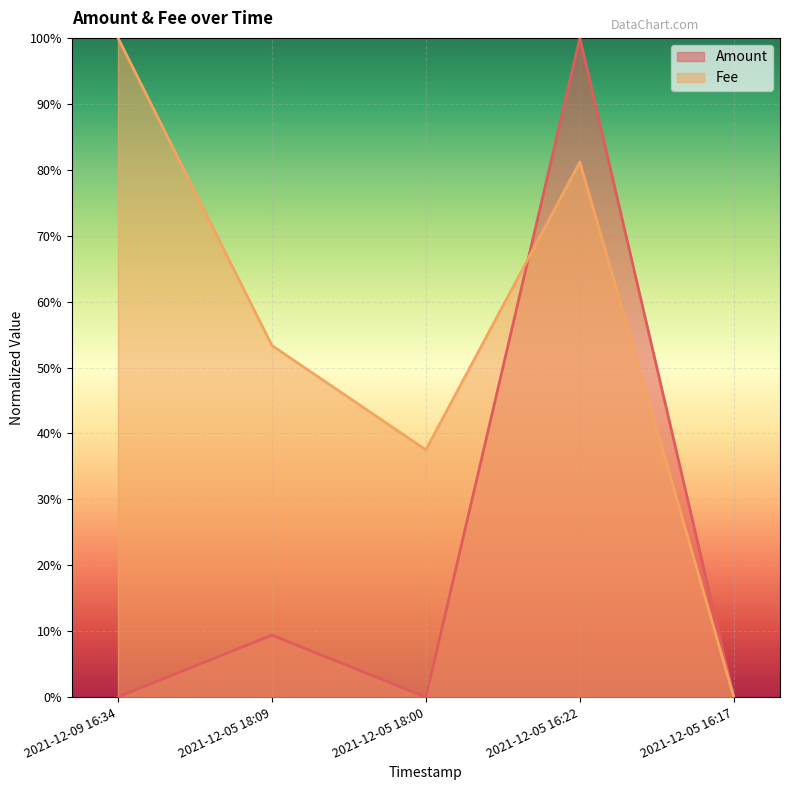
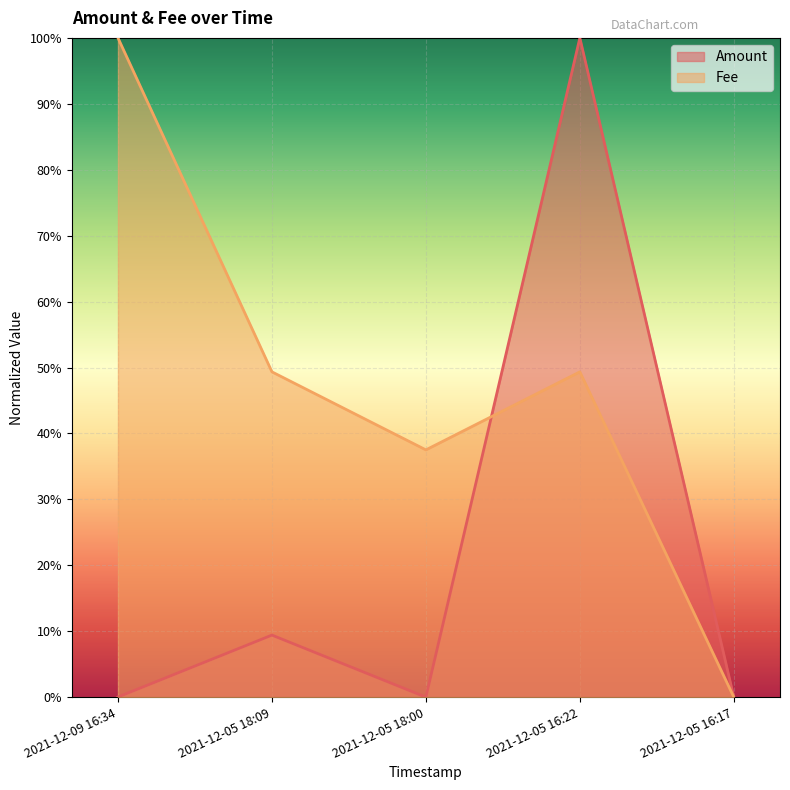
  {
    "Amount": {
      "2021-12-09 16:34": "0%",
      "2021-12-05 18:09": "9%",
      "2021-12-05 18:00": "0%",
      "2021-12-05 16:22": "100%"
    },
    "Fee": {
      "2021-12-09 16:34": "100%",
-     "2021-12-05 18:09": "53%",
+     "2021-12-05 18:09": "49%",
      "2021-12-05 18:00": "38%",
-     "2021-12-05 16:22": "81%"
+     "2021-12-05 16:22": "49%"
    }
  }
